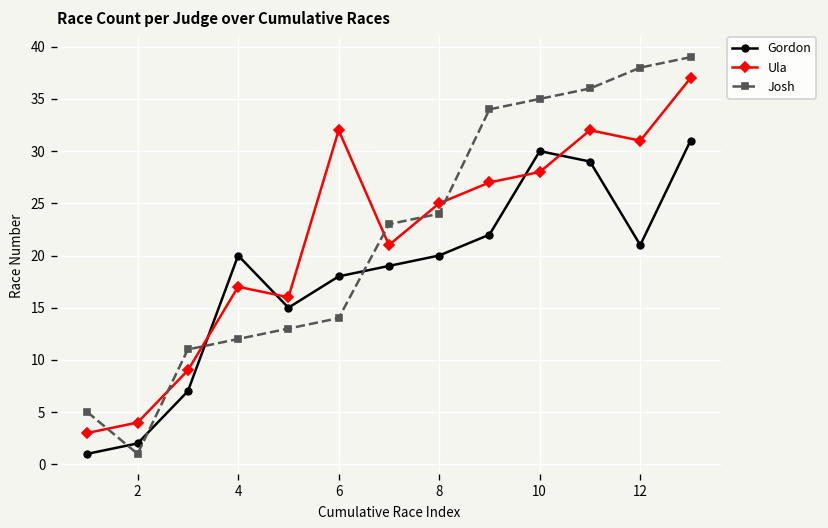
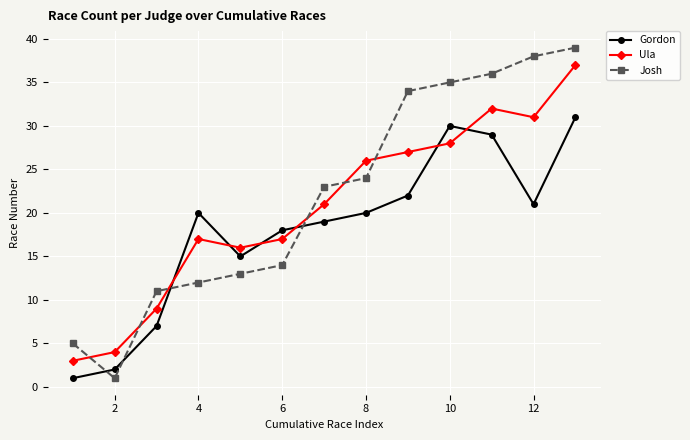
  {
    "Gordon": {
      "2": 2,
      "4": 20,
      "6": 18,
      "8": 20,
      "10": 30,
      "12": 21
    },
    "Ula": {
      "2": 4,
      "4": 17,
-     "6": 32,
-     "8": 25,
+     "6": 17,
+     "8": 26,
      "10": 28,
      "12": 31
    },
    "Josh": {
      "2": 1,
      "4": 12,
      "6": 14,
      "8": 24,
      "10": 35,
      "12": 38
    }
  }
